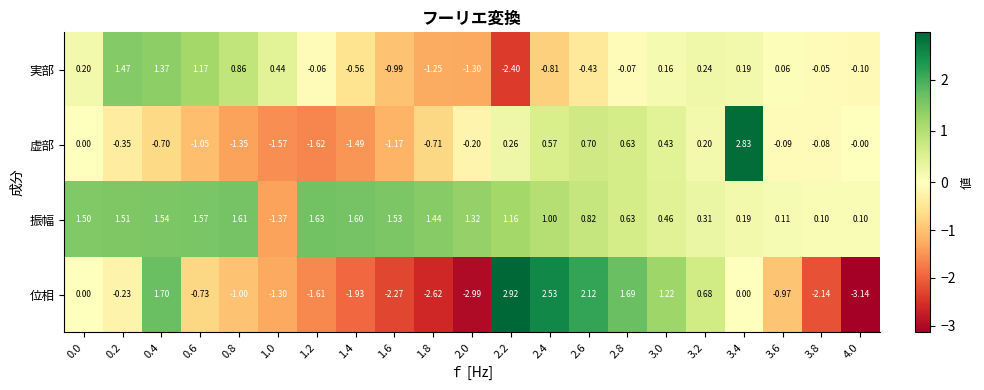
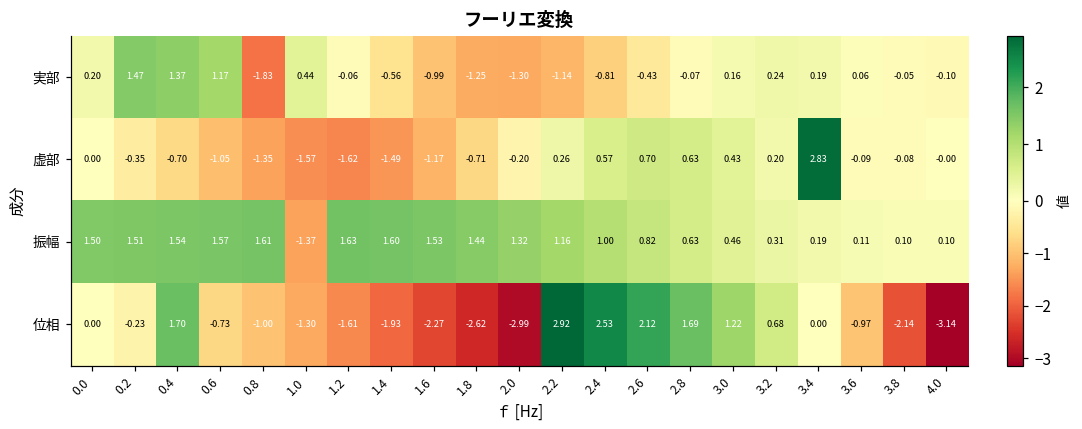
  {
    "実部": {
      "0.0": 0.20,
      "0.2": 1.47,
      "0.4": 1.37,
      "0.6": 1.17,
-     "0.8": 0.86,
+     "0.8": -1.83,
      "1.0": 0.44,
      "1.2": -0.06,
      "1.4": -0.56,
      "1.6": -0.99,
      "1.8": -1.25,
      "2.0": -1.30,
-     "2.2": -2.40,
+     "2.2": -1.14,
      "2.4": -0.81,
      "2.6": -0.43,
      "2.8": -0.07,
      "3.0": 0.16,
      "3.2": 0.24,
      "3.4": 0.19,
      "3.6": 0.06,
      "3.8": -0.05,
      "4.0": -0.10
    },
    "虚部": {
      "0.0": 0.00,
      "0.2": -0.35,
      "0.4": -0.70,
      "0.6": -1.05,
      "0.8": -1.35,
      "1.0": -1.57,
      "1.2": -1.62,
      "1.4": -1.49,
      "1.6": -1.17,
      "1.8": -0.71,
      "2.0": -0.20,
      "2.2": 0.26,
      "2.4": 0.57,
      "2.6": 0.70,
      "2.8": 0.63,
      "3.0": 0.43,
      "3.2": 0.20,
      "3.4": 2.83,
      "3.6": -0.09,
      "3.8": -0.08,
      "4.0": -0.00
    },
    "振幅": {
      "0.0": 1.50,
      "0.2": 1.51,
      "0.4": 1.54,
      "0.6": 1.57,
      "0.8": 1.61,
      "1.0": -1.37,
      "1.2": 1.63,
      "1.4": 1.60,
      "1.6": 1.53,
      "1.8": 1.44,
      "2.0": 1.32,
      "2.2": 1.16,
      "2.4": 1.00,
      "2.6": 0.82,
      "2.8": 0.63,
      "3.0": 0.46,
      "3.2": 0.31,
      "3.4": 0.19,
      "3.6": 0.11,
      "3.8": 0.10,
      "4.0": 0.10
    },
    "位相": {
      "0.0": 0.00,
      "0.2": -0.23,
      "0.4": 1.70,
      "0.6": -0.73,
      "0.8": -1.00,
      "1.0": -1.30,
      "1.2": -1.61,
      "1.4": -1.93,
      "1.6": -2.27,
      "1.8": -2.62,
      "2.0": -2.99,
      "2.2": 2.92,
      "2.4": 2.53,
      "2.6": 2.12,
      "2.8": 1.69,
      "3.0": 1.22,
      "3.2": 0.68,
      "3.4": 0.00,
      "3.6": -0.97,
      "3.8": -2.14,
      "4.0": -3.14
    }
  }
